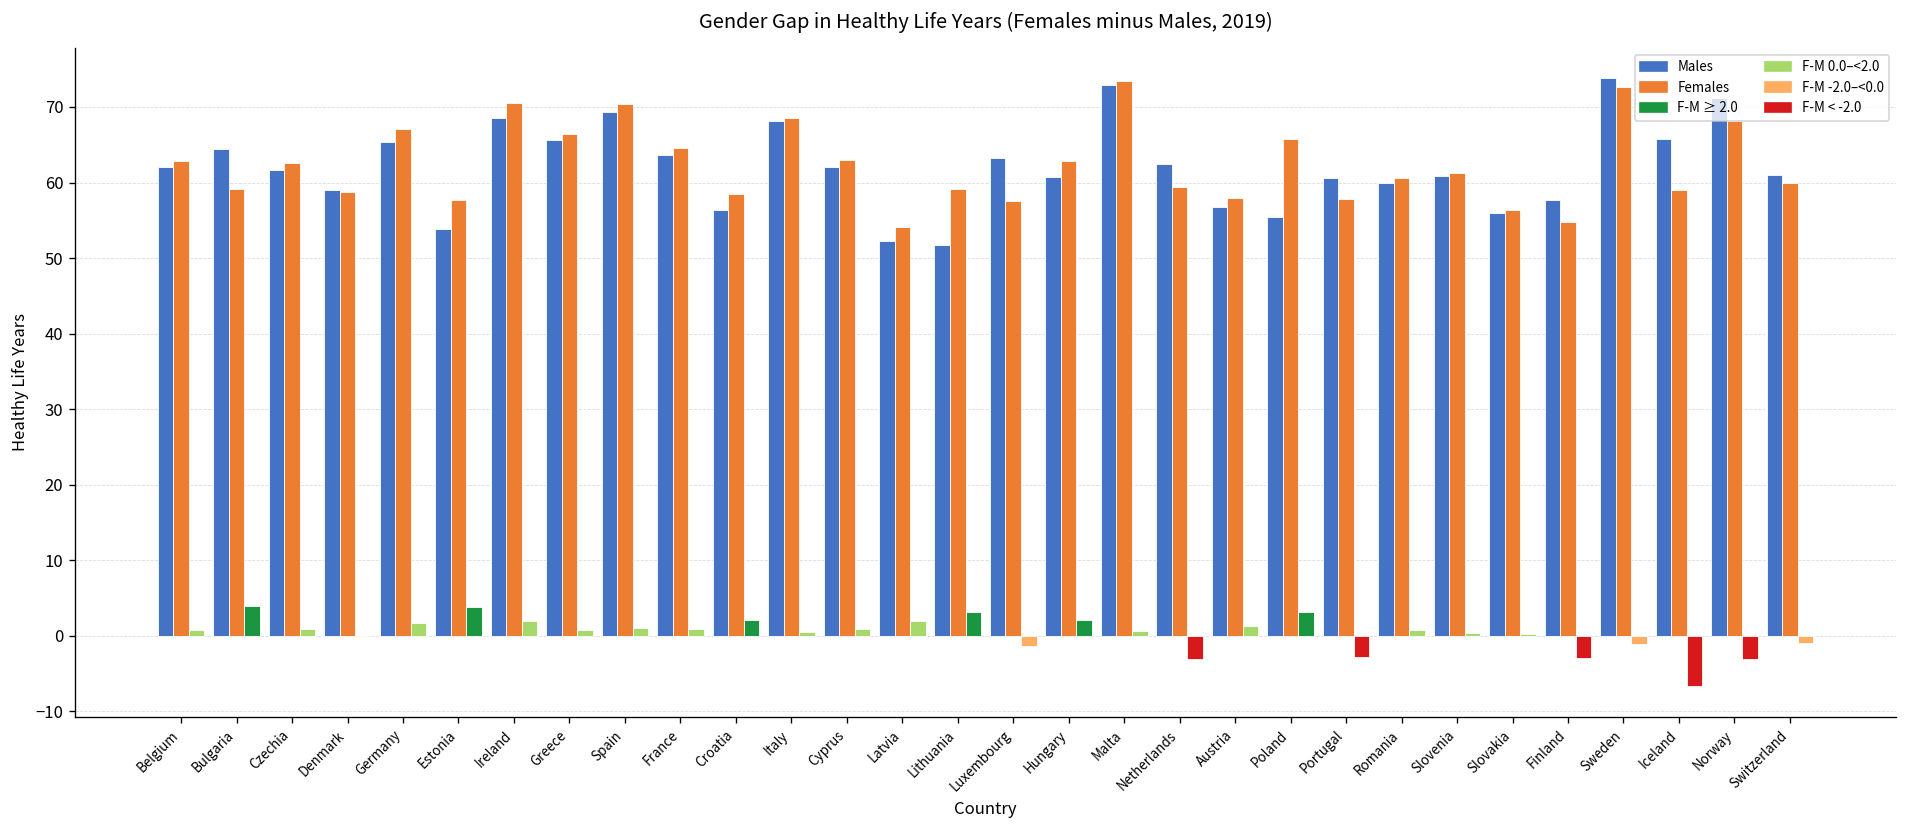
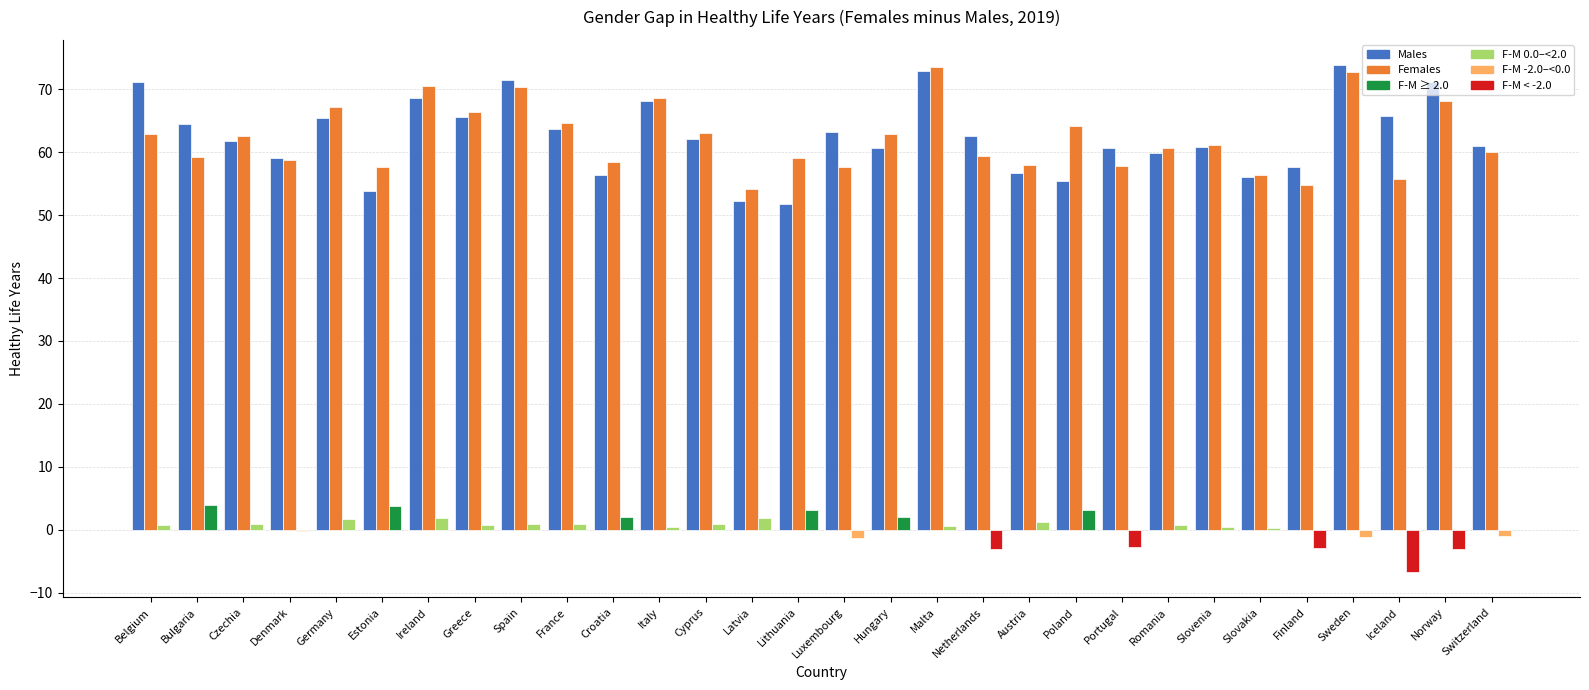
  {
    "Males": {
-     "Belgium": 62,
+     "Belgium": 71,
      "Bulgaria": 64,
      "Czechia": 62,
      "Denmark": 59,
      "Germany": 65,
      "Estonia": 54,
      "Ireland": 69,
      "Greece": 66,
-     "Spain": 69,
+     "Spain": 72,
      "France": 64,
      "Croatia": 56,
      "Italy": 68,
      "Cyprus": 62,
      "Latvia": 52,
      "Lithuania": 52,
      "Luxembourg": 63,
      "Hungary": 61,
      "Malta": 73,
      "Netherlands": 63,
      "Austria": 57,
      "Poland": 55,
      "Portugal": 61,
      "Romania": 60,
      "Slovenia": 61,
      "Slovakia": 56,
      "Finland": 58,
      "Sweden": 74,
      "Iceland": 66,
      "Switzerland": 61
    },
    "Females": {
      "Belgium": 63,
      "Bulgaria": 59,
      "Czechia": 63,
      "Denmark": 59,
      "Germany": 67,
      "Estonia": 58,
      "Ireland": 71,
      "Greece": 66,
      "Spain": 70,
      "France": 65,
      "Croatia": 59,
      "Italy": 69,
      "Cyprus": 63,
      "Latvia": 54,
      "Lithuania": 59,
      "Luxembourg": 58,
      "Hungary": 63,
      "Malta": 74,
      "Netherlands": 59,
      "Austria": 58,
-     "Poland": 66,
+     "Poland": 64,
      "Portugal": 58,
      "Romania": 61,
      "Slovenia": 61,
      "Slovakia": 56,
      "Finland": 55,
      "Sweden": 73,
-     "Iceland": 59,
+     "Iceland": 56,
      "Norway": 68,
      "Switzerland": 60
    }
  }
